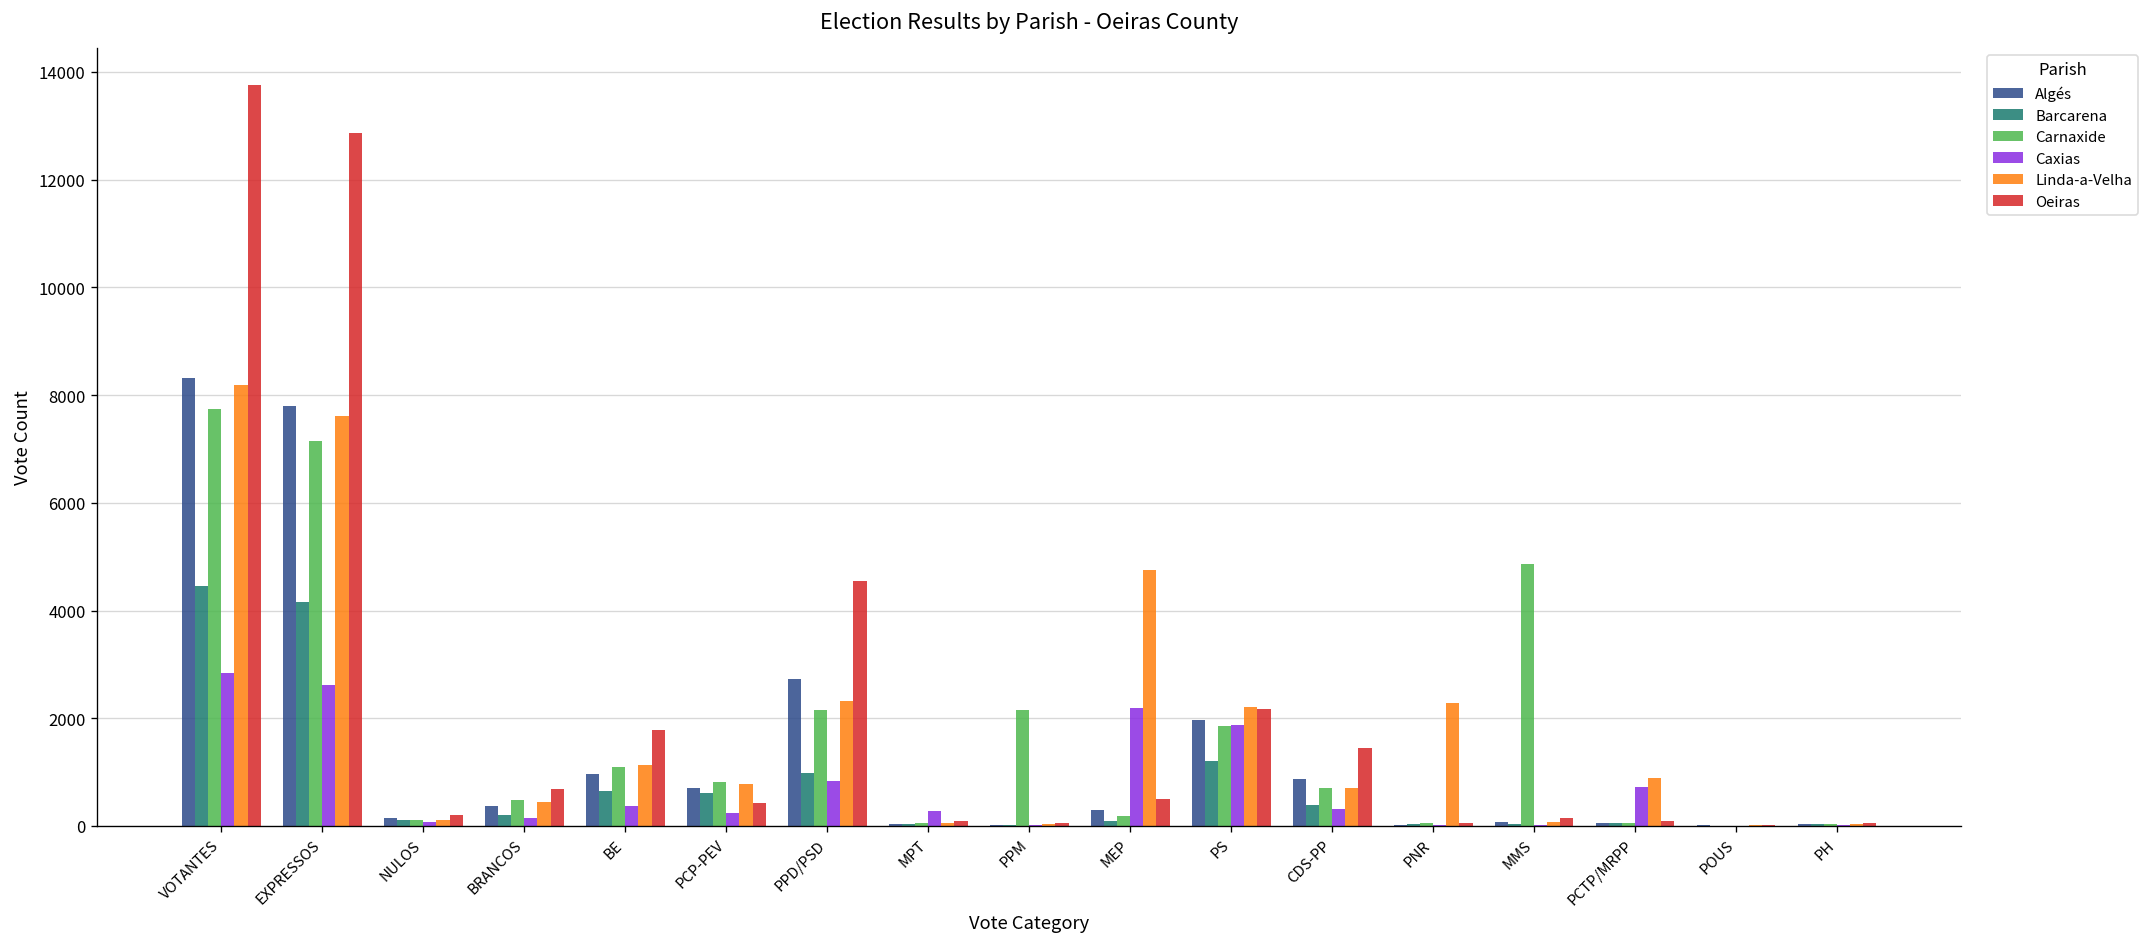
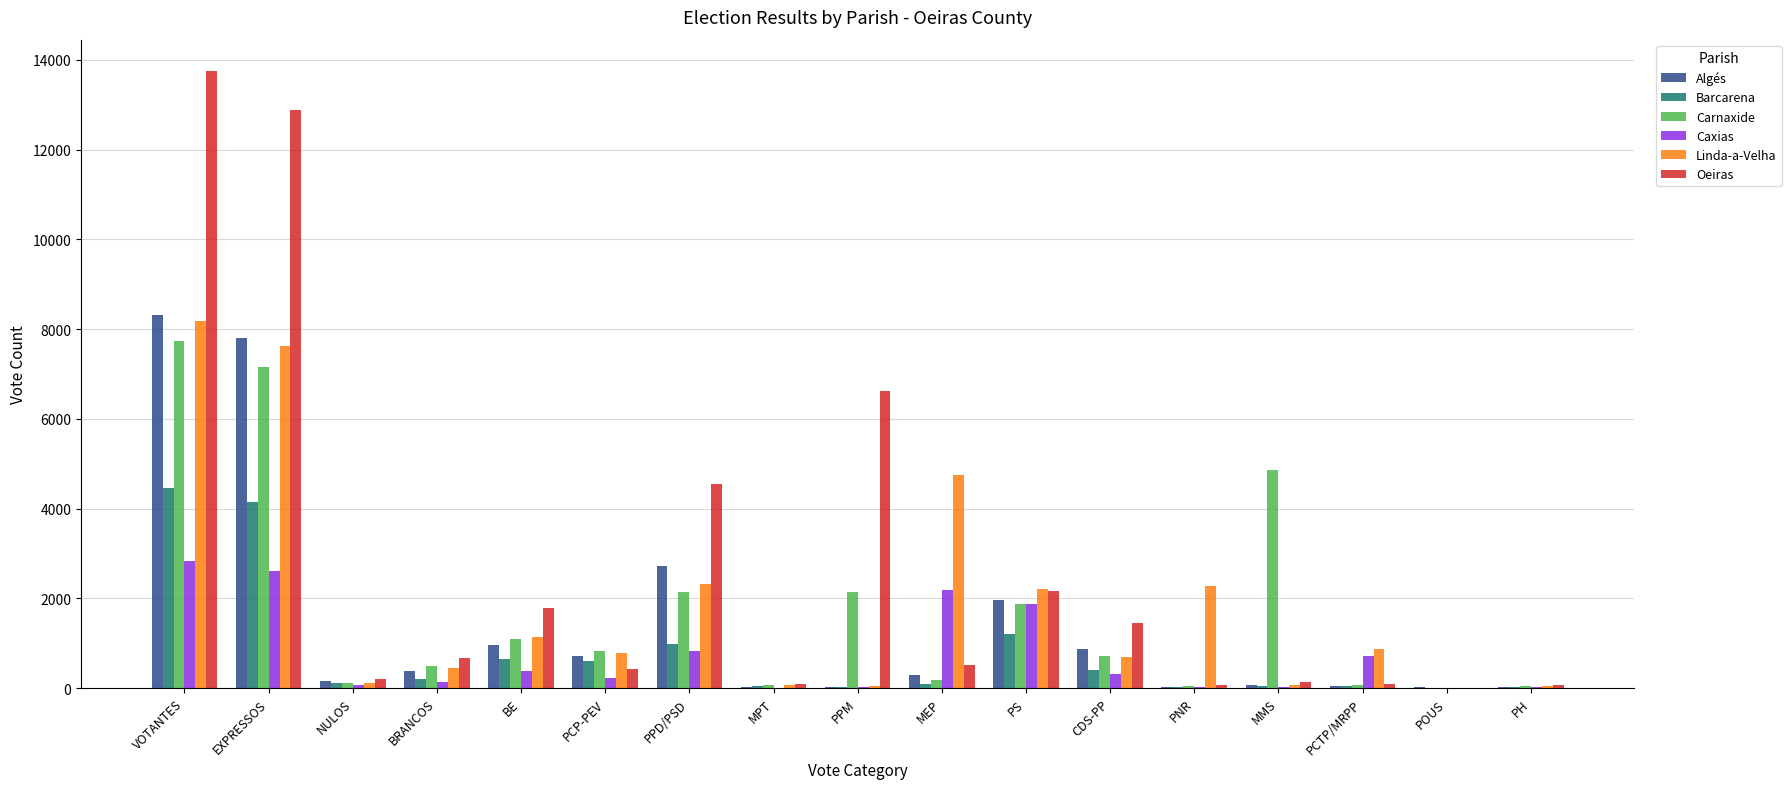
  {
    "Carnaxide": {
      "VOTANTES": 7700,
      "EXPRESSOS": 7100,
      "NULOS": 100,
      "BRANCOS": 500,
      "BE": 1100,
      "PCP-PEV": 800,
      "PPD/PSD": 2100,
      "MPT": 100,
      "PPM": 2100,
      "MEP": 200,
      "PS": 1900,
      "CDS-PP": 700,
      "MMS": 4900,
      "PCTP/MRPP": 100
    },
    "Caxias": {
      "VOTANTES": 2800,
      "EXPRESSOS": 2600,
      "NULOS": 100,
      "BRANCOS": 100,
      "BE": 400,
      "PCP-PEV": 200,
      "PPD/PSD": 800,
-     "MPT": 300,
+     "MPT": 0,
      "MEP": 2200,
      "PS": 1900,
      "CDS-PP": 300,
      "PCTP/MRPP": 700
    },
    "Linda-a-Velha": {
      "VOTANTES": 8200,
      "EXPRESSOS": 7600,
      "NULOS": 100,
      "BRANCOS": 400,
      "BE": 1100,
      "PCP-PEV": 800,
      "PPD/PSD": 2300,
      "MPT": 100,
      "MEP": 4800,
      "PS": 2200,
      "CDS-PP": 700,
      "PNR": 2300,
      "MMS": 100,
      "PCTP/MRPP": 900
    },
    "Oeiras": {
      "VOTANTES": 13800,
      "EXPRESSOS": 12900,
      "NULOS": 200,
      "BRANCOS": 700,
      "BE": 1800,
      "PCP-PEV": 400,
      "PPD/PSD": 4500,
      "MPT": 100,
-     "PPM": 100,
+     "PPM": 6600,
      "MEP": 500,
      "PS": 2200,
      "CDS-PP": 1500,
      "PNR": 100,
      "MMS": 100,
      "PCTP/MRPP": 100,
      "PH": 100
    }
  }
